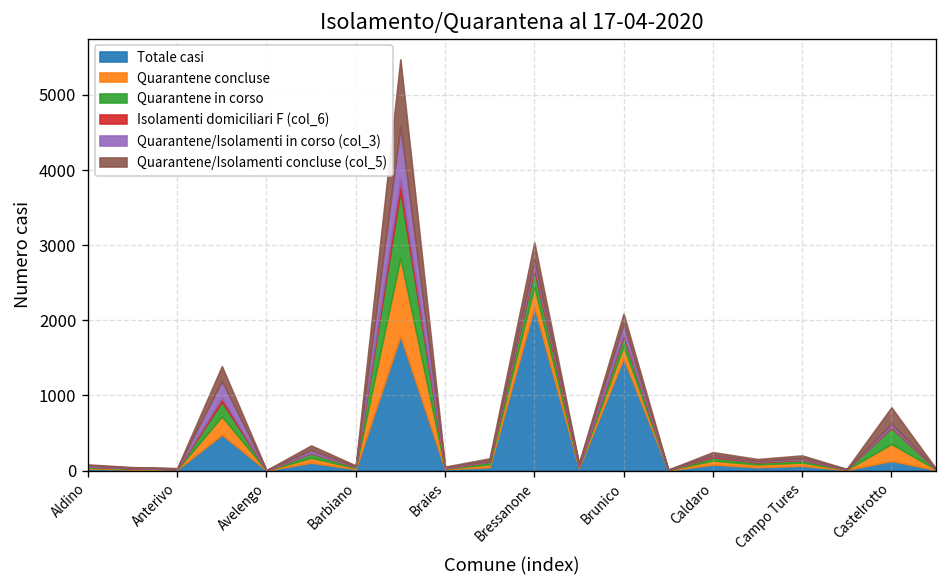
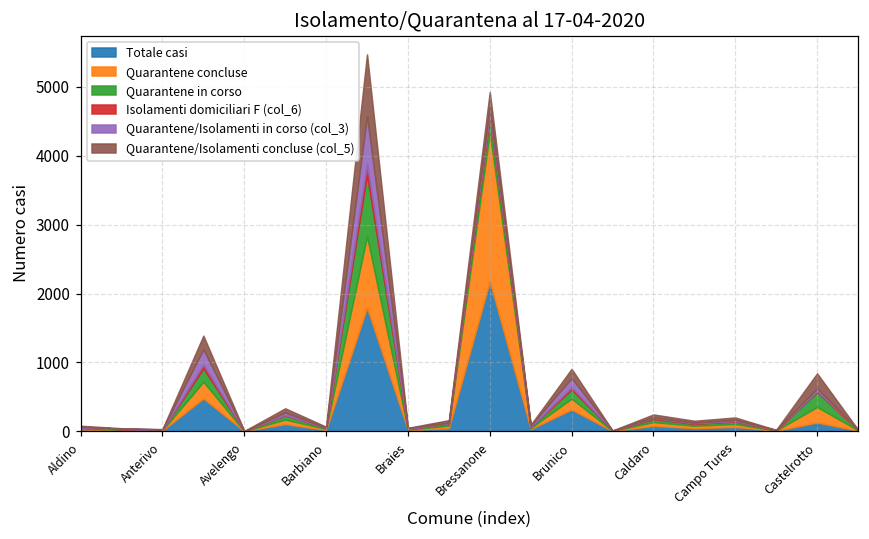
  {
    "Totale casi": {
      "Bressanone": 2200,
-     "Brunico": 1500,
+     "Brunico": 300,
      "Caldaro": 100,
      "Campo Tures": 100,
      "Castelrotto": 100
    },
    "Quarantene concluse": {
-     "Bressanone": 300,
+     "Bressanone": 2200,
      "Brunico": 200,
      "Caldaro": 100,
      "Castelrotto": 200
    },
    "Quarantene in corso": {
      "Bressanone": 200
    },
    "Isolamenti domiciliari F (col_6)": {
      "Bressanone": 100
    },
    "Quarantene/Isolamenti in corso (col_3)": {
      "Bressanone": 100,
      "Brunico": 100
    },
    "Quarantene/Isolamenti concluse (col_5)": {
      "Bressanone": 200,
      "Brunico": 100,
      "Caldaro": 0,
      "Castelrotto": 200
    }
  }
